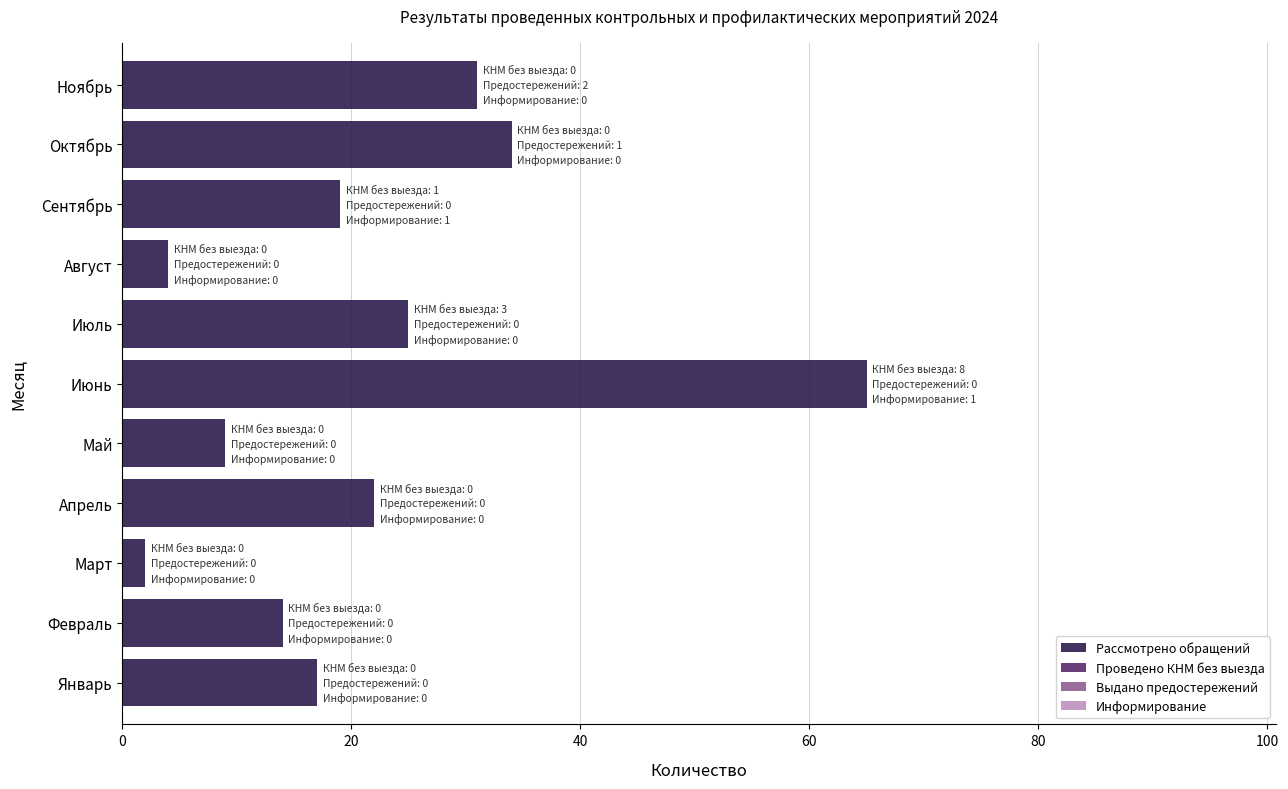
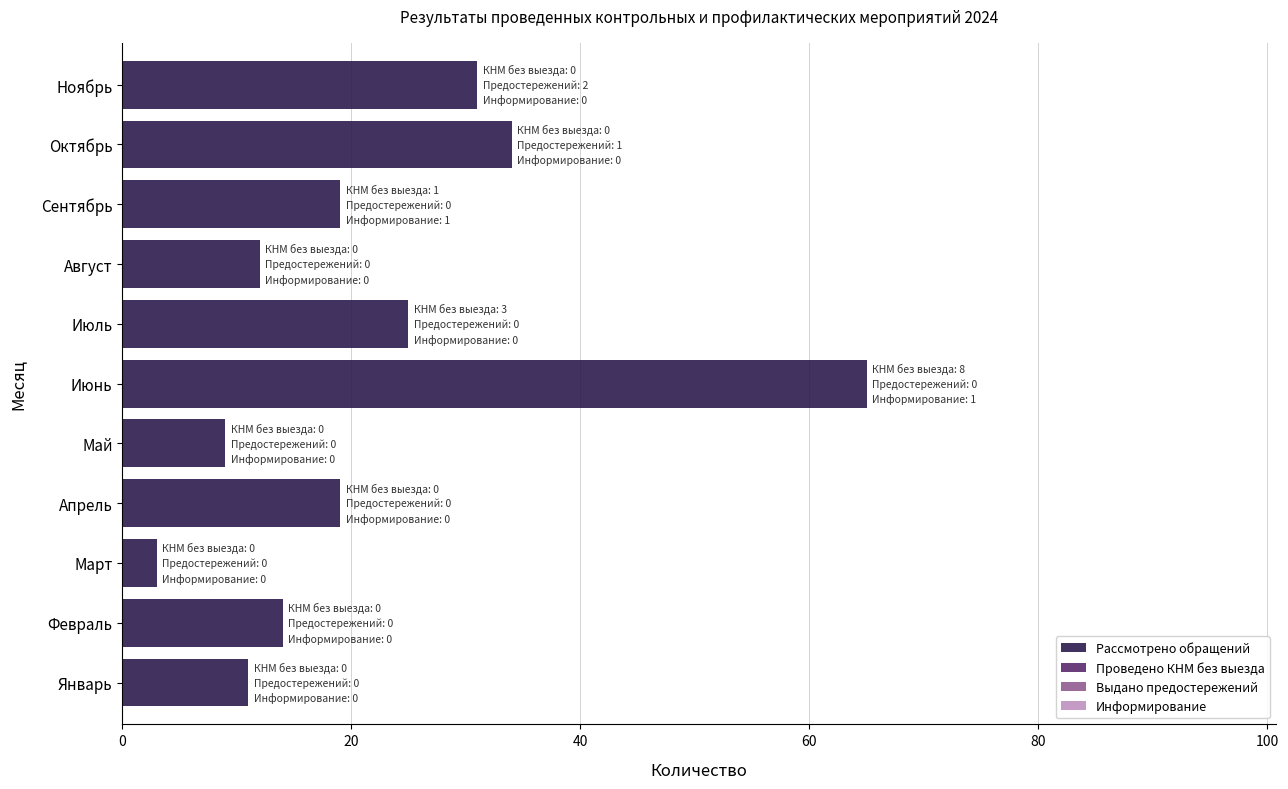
  {
    "Рассмотрено обращений": {
-     "Август": 4,
-     "Апрель": 22,
-     "Март": 2,
-     "Январь": 17
+     "Август": 12,
+     "Апрель": 19,
+     "Март": 3,
+     "Январь": 11
    }
  }
